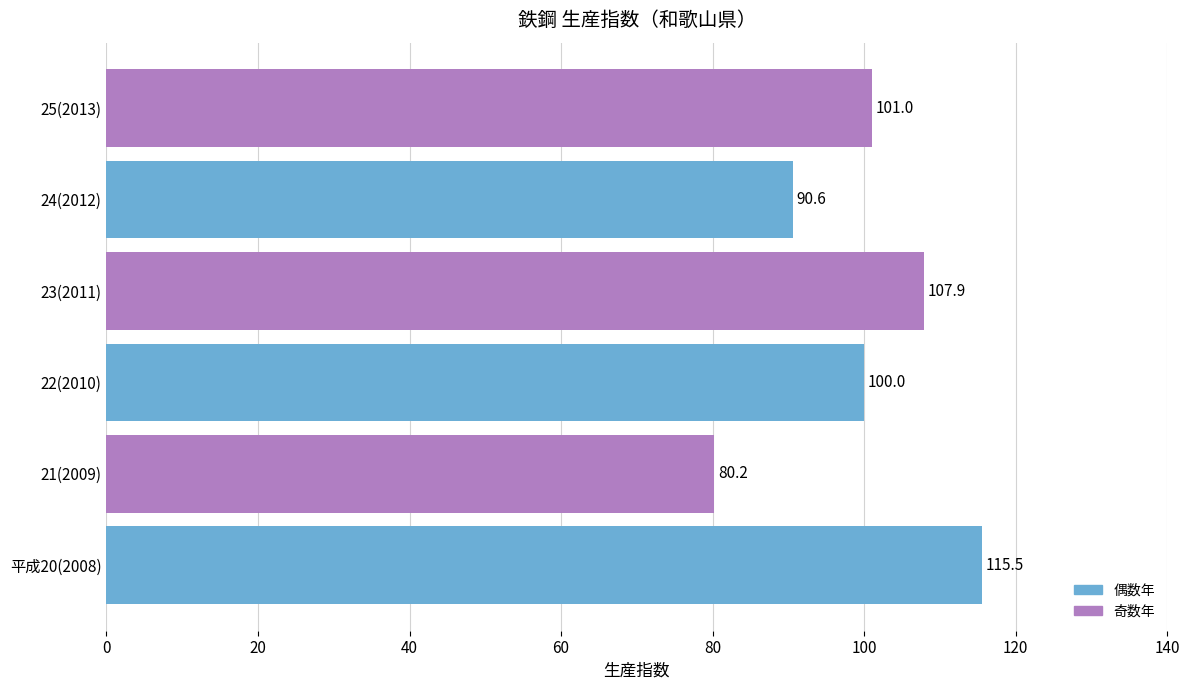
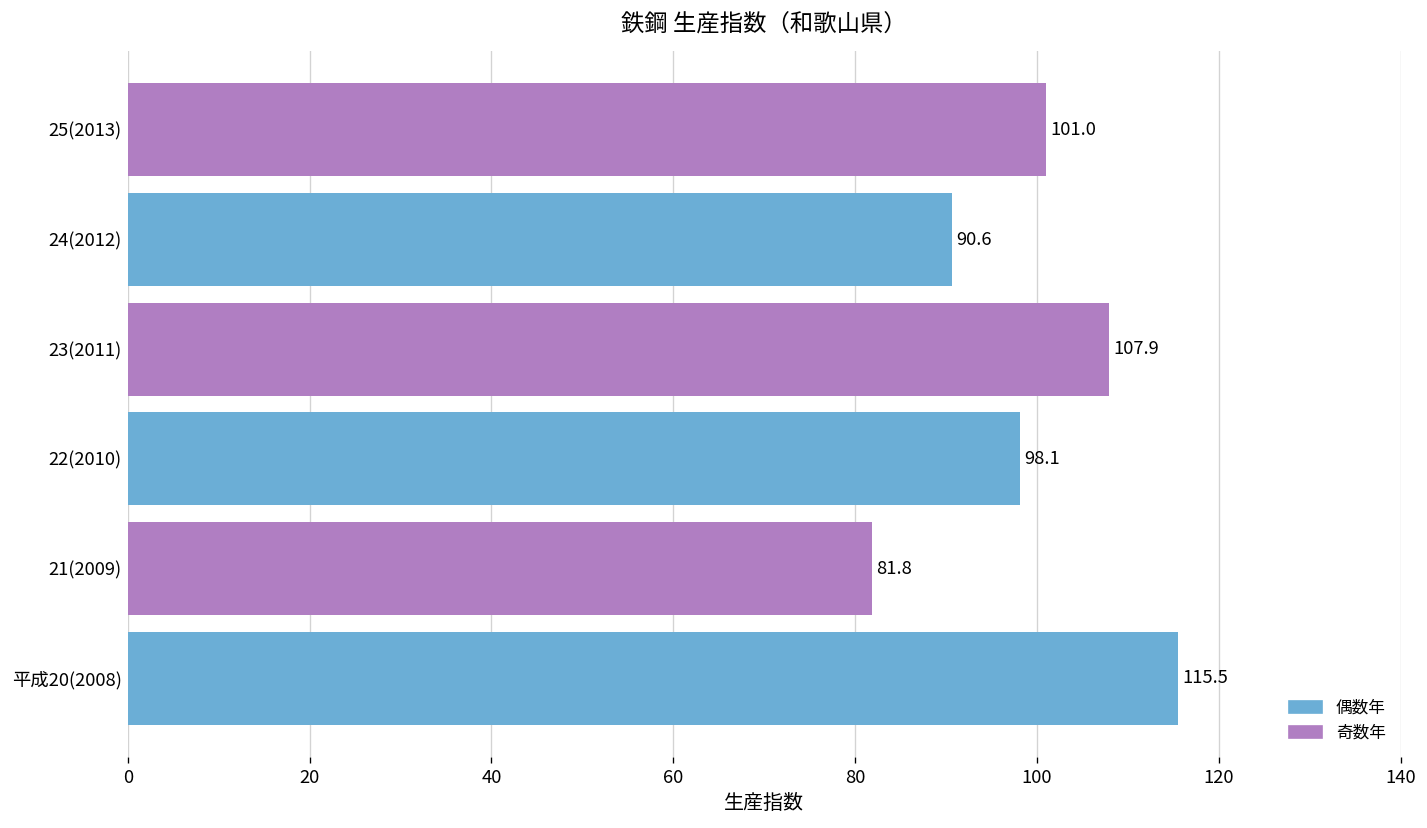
  {
    "25(2013)": 101.0,
    "24(2012)": 90.6,
    "23(2011)": 107.9,
-   "22(2010)": 100.0,
-   "21(2009)": 80.2,
+   "22(2010)": 98.1,
+   "21(2009)": 81.8,
    "平成20(2008)": 115.5
  }
